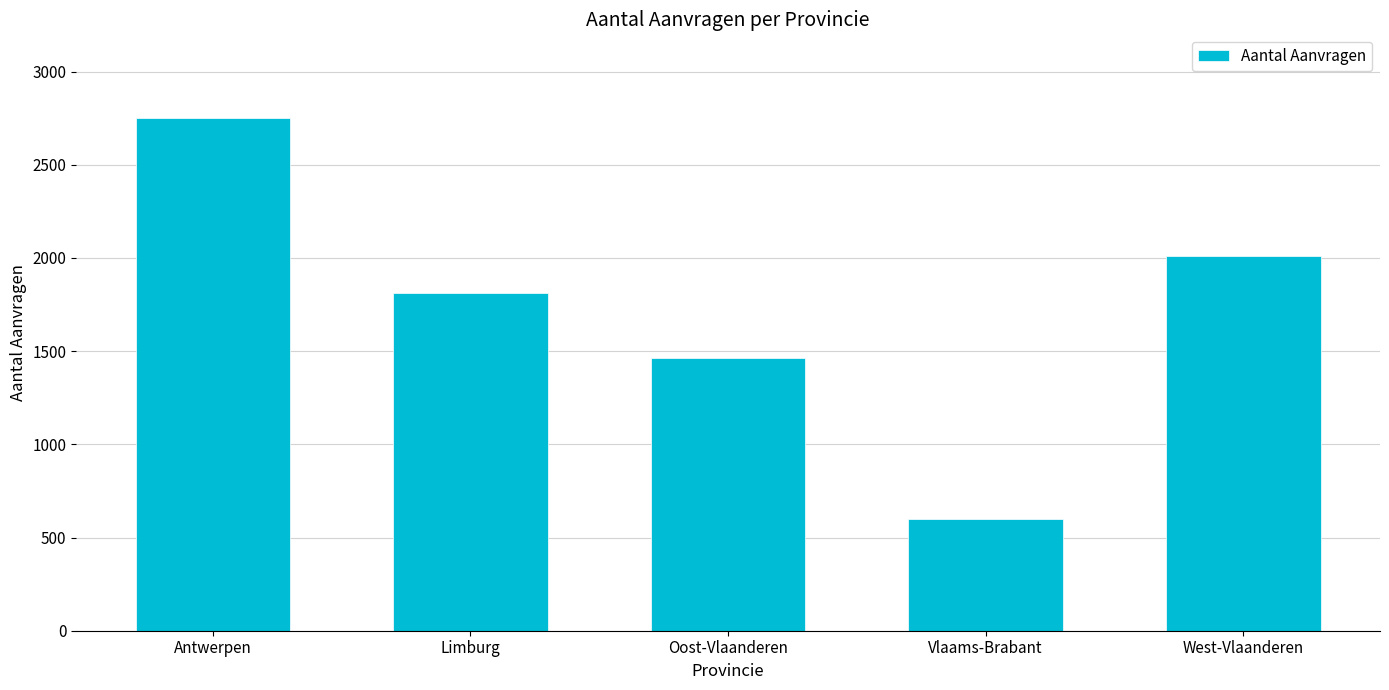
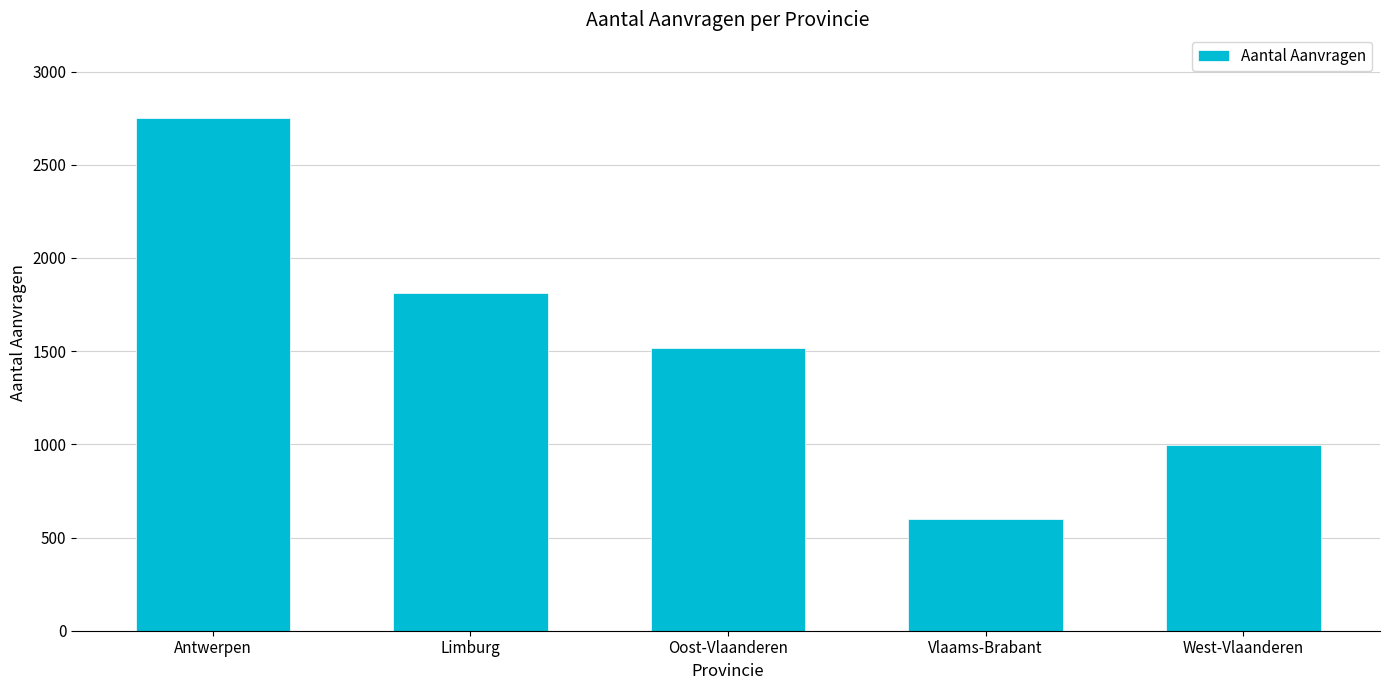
  {
    "Antwerpen": 2750,
    "Limburg": 1810,
-   "Oost-Vlaanderen": 1460,
+   "Oost-Vlaanderen": 1520,
    "Vlaams-Brabant": 600,
-   "West-Vlaanderen": 2010
+   "West-Vlaanderen": 1000
  }
